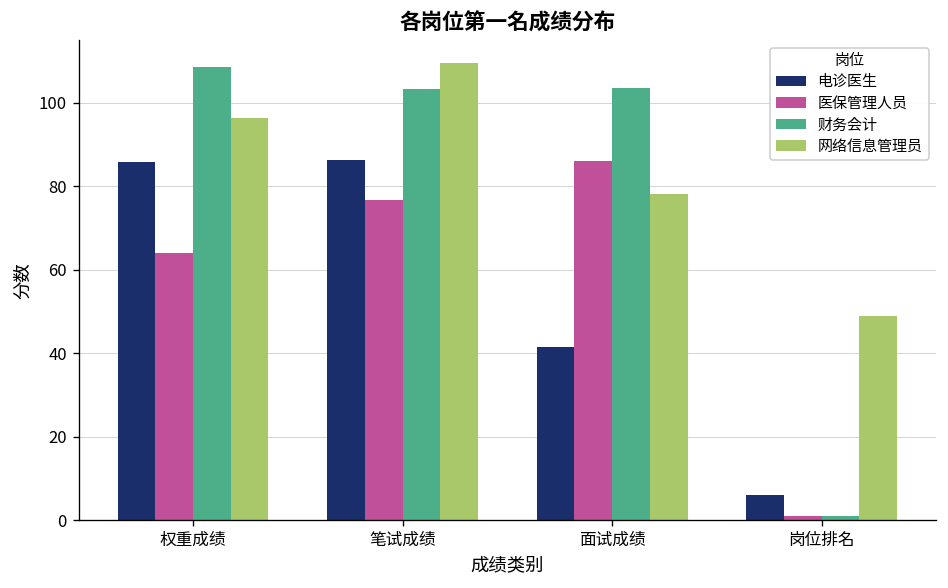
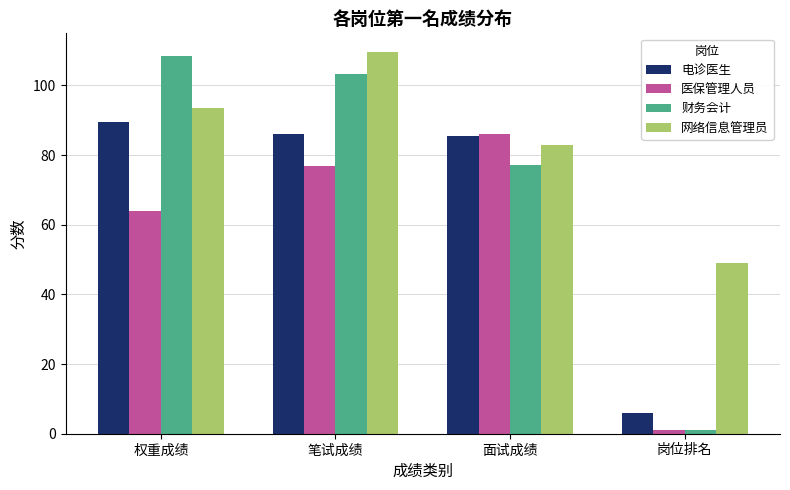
  {
    "电诊医生": {
-     "权重成绩": 86,
+     "权重成绩": 90,
      "笔试成绩": 86,
-     "面试成绩": 41,
+     "面试成绩": 86,
      "岗位排名": 6
    },
    "医保管理人员": {
      "权重成绩": 64,
      "笔试成绩": 77,
      "面试成绩": 86,
      "岗位排名": 1
    },
    "财务会计": {
      "权重成绩": 108,
      "笔试成绩": 103,
-     "面试成绩": 104,
+     "面试成绩": 77,
      "岗位排名": 1
    },
    "网络信息管理员": {
-     "权重成绩": 96,
+     "权重成绩": 93,
      "笔试成绩": 110,
-     "面试成绩": 78,
+     "面试成绩": 83,
      "岗位排名": 49
    }
  }
